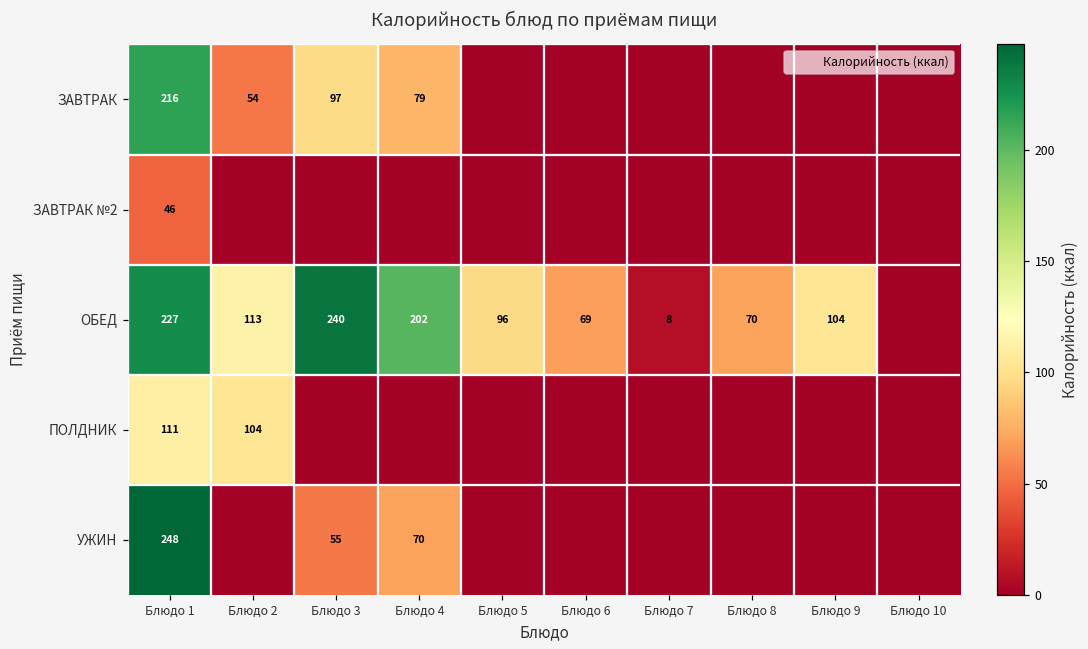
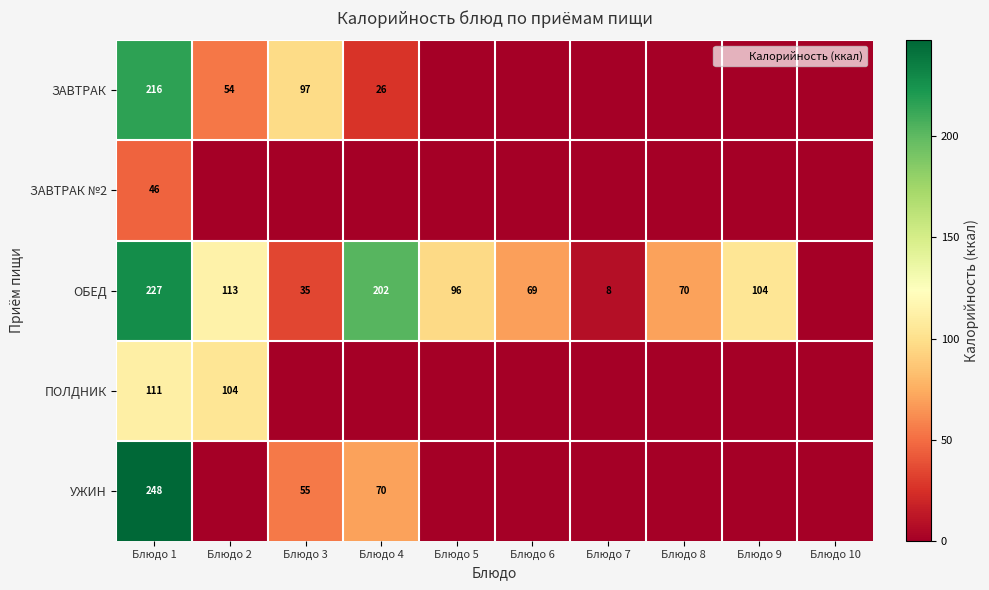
  {
    "ЗАВТРАК": {
      "Блюдо 1": 216,
      "Блюдо 2": 54,
      "Блюдо 3": 97,
-     "Блюдо 4": 79
+     "Блюдо 4": 26
    },
    "ЗАВТРАК №2": {
      "Блюдо 1": 46
    },
    "ОБЕД": {
      "Блюдо 1": 227,
      "Блюдо 2": 113,
-     "Блюдо 3": 240,
+     "Блюдо 3": 35,
      "Блюдо 4": 202,
      "Блюдо 5": 96,
      "Блюдо 6": 69,
      "Блюдо 7": 8,
      "Блюдо 8": 70,
      "Блюдо 9": 104
    },
    "ПОЛДНИК": {
      "Блюдо 1": 111,
      "Блюдо 2": 104
    },
    "УЖИН": {
      "Блюдо 1": 248,
      "Блюдо 3": 55,
      "Блюдо 4": 70
    }
  }
